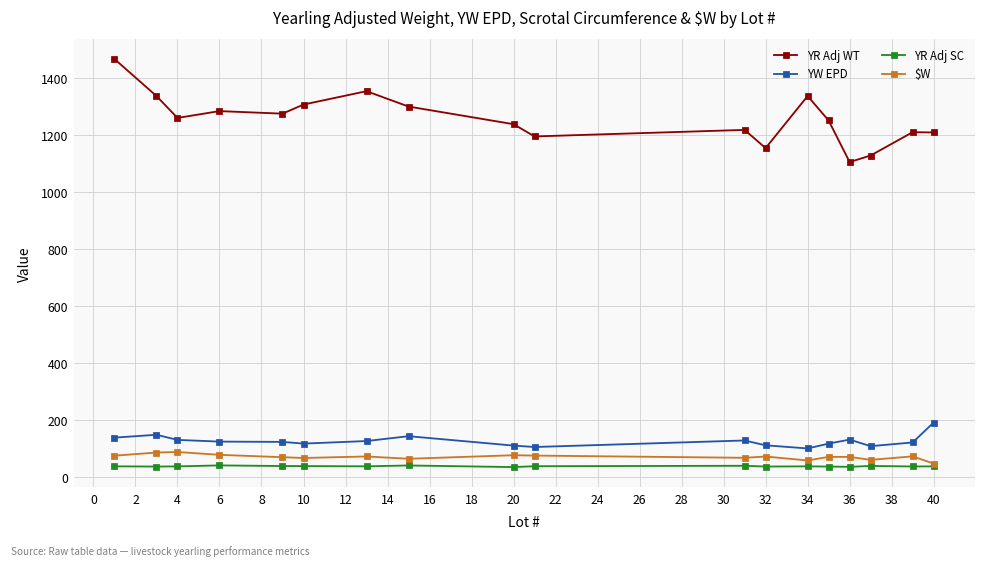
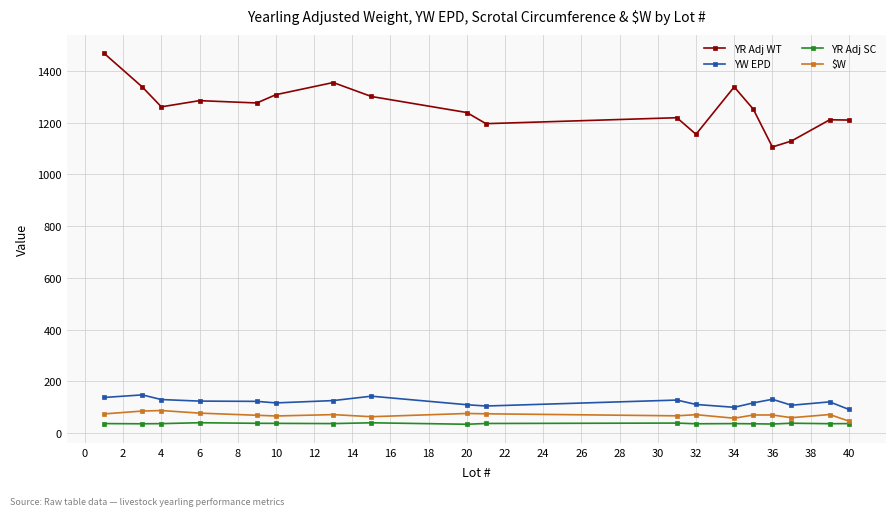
  {
    "YR Adj WT": {
      "4": 1260,
      "6": 1290,
      "10": 1310,
      "20": 1240,
      "32": 1160,
      "34": 1340,
      "36": 1110,
      "40": 1210
    },
    "YW EPD": {
      "4": 130,
      "6": 120,
      "10": 120,
      "20": 110,
      "32": 110,
      "34": 100,
      "36": 130,
-     "40": 190
+     "40": 90
    },
    "YR Adj SC": {
      "4": 40,
      "6": 40,
      "10": 40,
      "20": 30,
      "32": 40,
      "34": 40,
      "36": 40
    },
    "$W": {
      "4": 90,
      "6": 80,
      "10": 70,
      "20": 80,
      "32": 70,
      "34": 60,
      "36": 70
    }
  }
